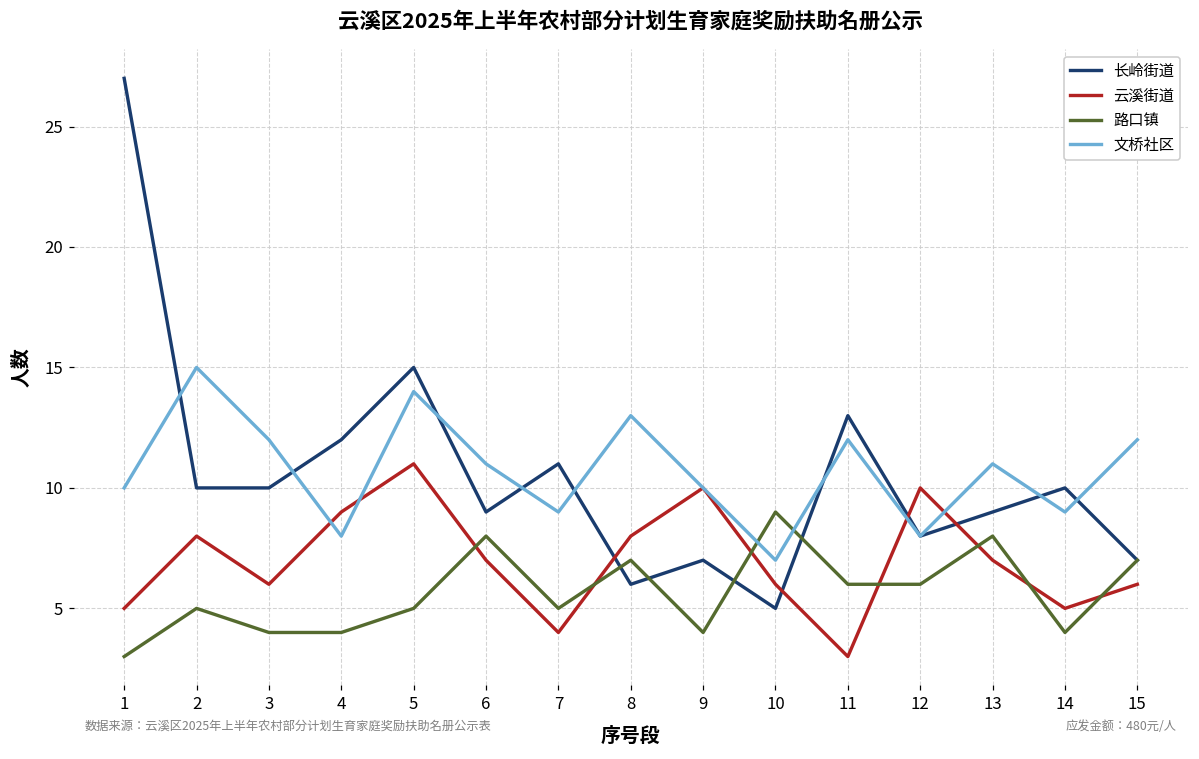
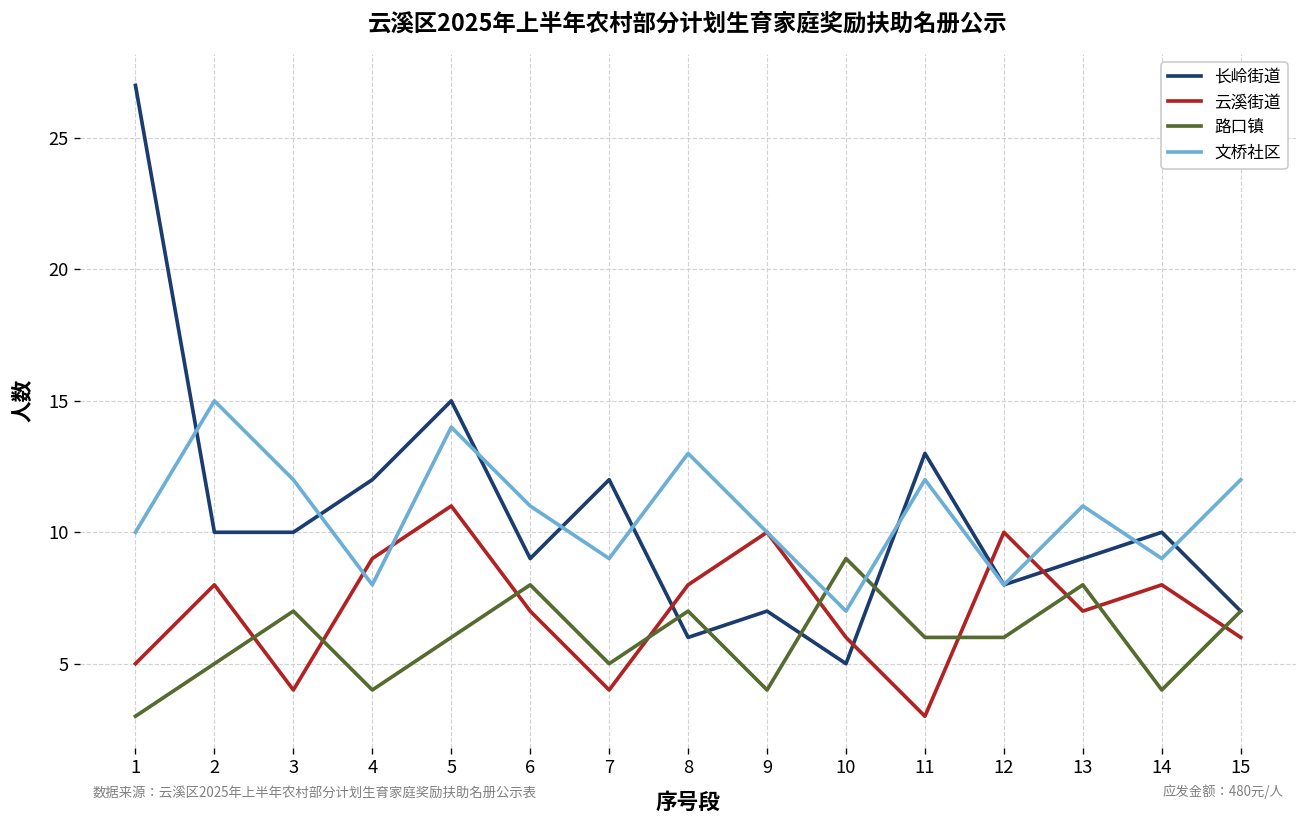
  {
    "长岭街道": {
      "1": 27,
      "2": 10,
      "3": 10,
      "4": 12,
      "5": 15,
      "6": 9,
-     "7": 11,
+     "7": 12,
      "8": 6,
      "9": 7,
      "10": 5,
      "11": 13,
      "13": 9,
      "14": 10
    },
    "云溪街道": {
      "1": 5,
      "2": 8,
-     "3": 6,
+     "3": 4,
      "4": 9,
      "5": 11,
      "6": 7,
      "7": 4,
      "8": 8,
      "10": 6,
      "11": 3,
      "12": 10,
      "13": 7,
-     "14": 5,
+     "14": 8,
      "15": 6
    },
    "路口镇": {
      "1": 3,
      "2": 5,
-     "3": 4,
+     "3": 7,
      "4": 4,
-     "5": 5,
+     "5": 6,
      "6": 8,
      "7": 5,
      "8": 7,
      "9": 4,
      "10": 9,
      "11": 6,
      "12": 6,
      "13": 8,
      "14": 4
    },
    "文桥社区": {
      "1": 10,
      "2": 15,
      "3": 12,
      "4": 8,
      "5": 14,
      "6": 11,
      "7": 9,
      "8": 13,
      "10": 7,
      "11": 12,
      "13": 11,
      "14": 9,
      "15": 12
    }
  }
